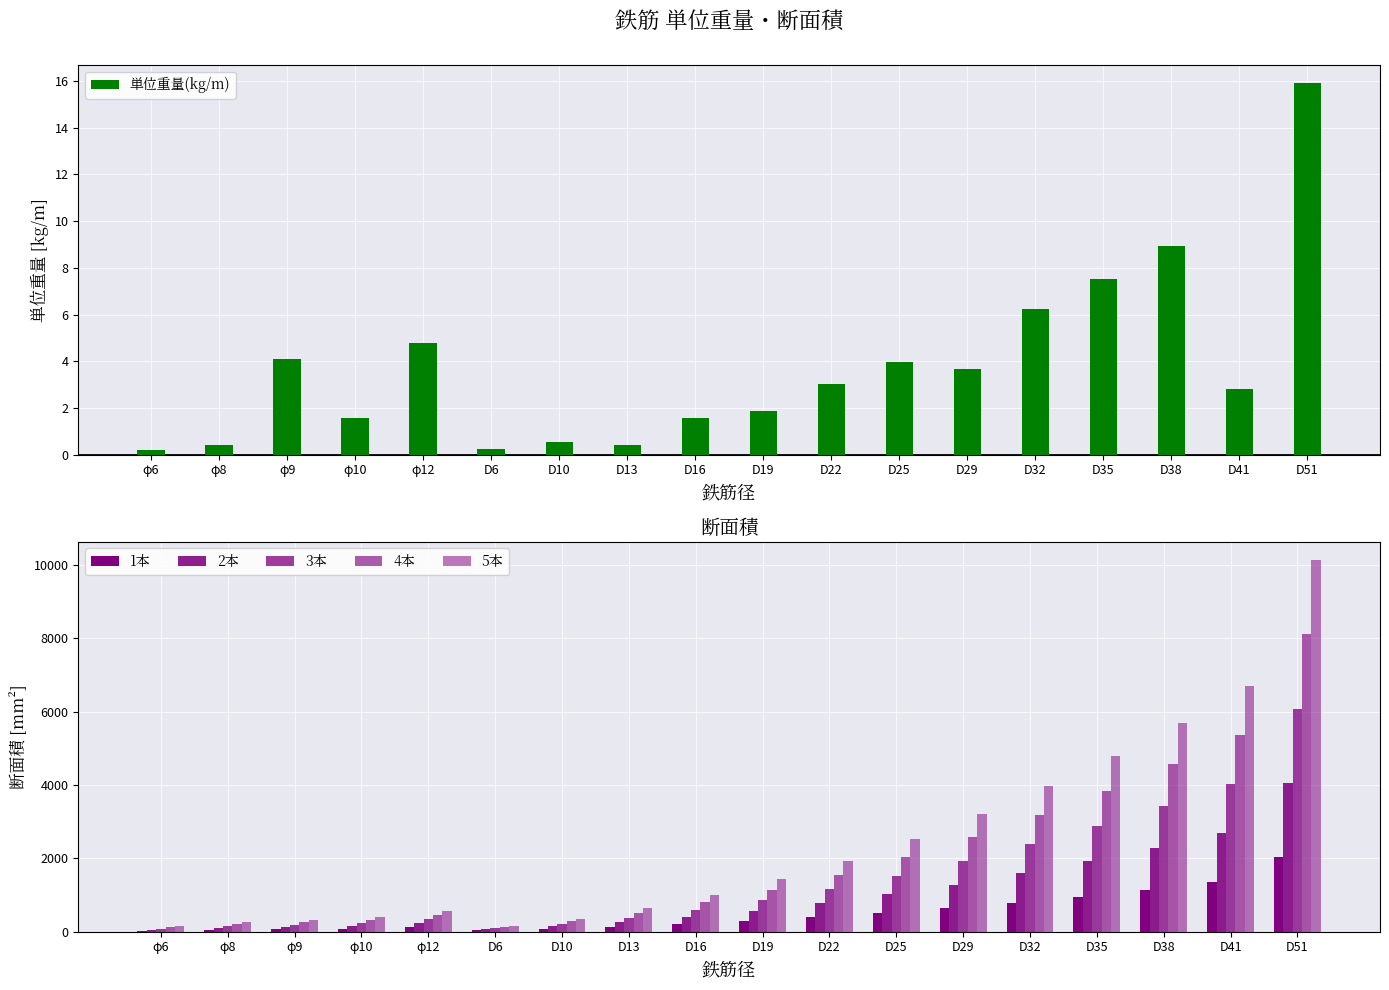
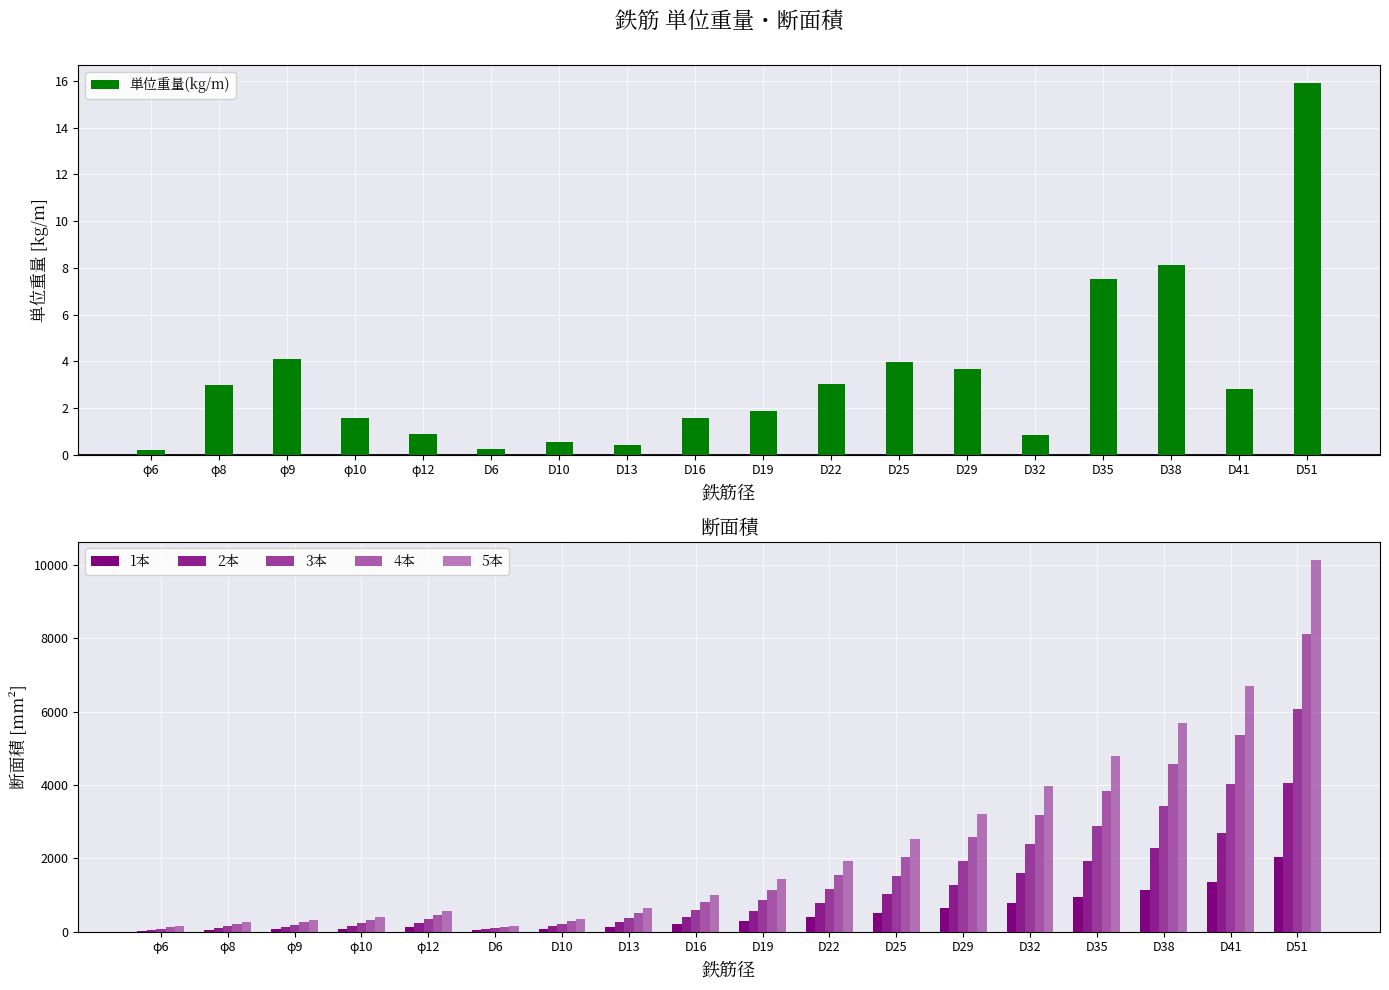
  {
    "鉄筋 単位重量・断面積": {
      "φ6": 0.2,
-     "φ8": 0.4,
+     "φ8": 3.0,
      "φ9": 4.1,
      "φ10": 1.6,
-     "φ12": 4.8,
+     "φ12": 0.9,
      "D6": 0.2,
      "D10": 0.6,
      "D13": 0.4,
      "D16": 1.6,
      "D19": 1.9,
      "D22": 3.0,
      "D25": 4.0,
      "D29": 3.7,
-     "D32": 6.2,
+     "D32": 0.8,
      "D35": 7.5,
-     "D38": 9.0,
+     "D38": 8.1,
      "D41": 2.8,
      "D51": 15.9
    }
  }
